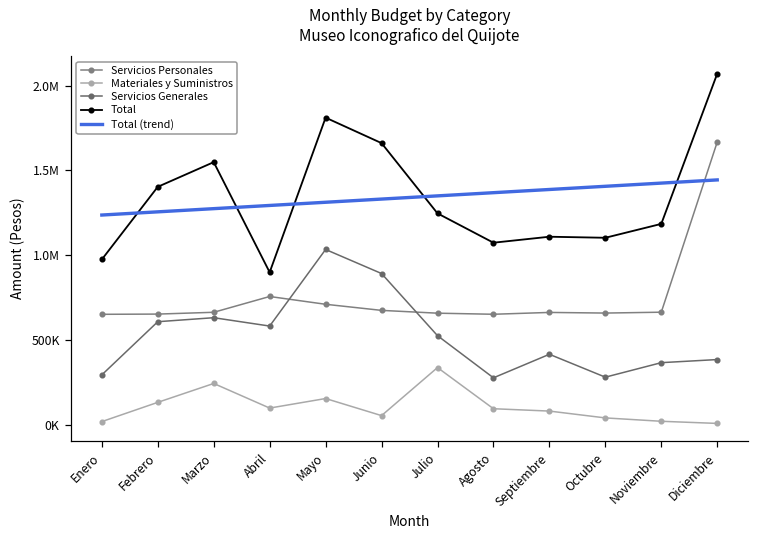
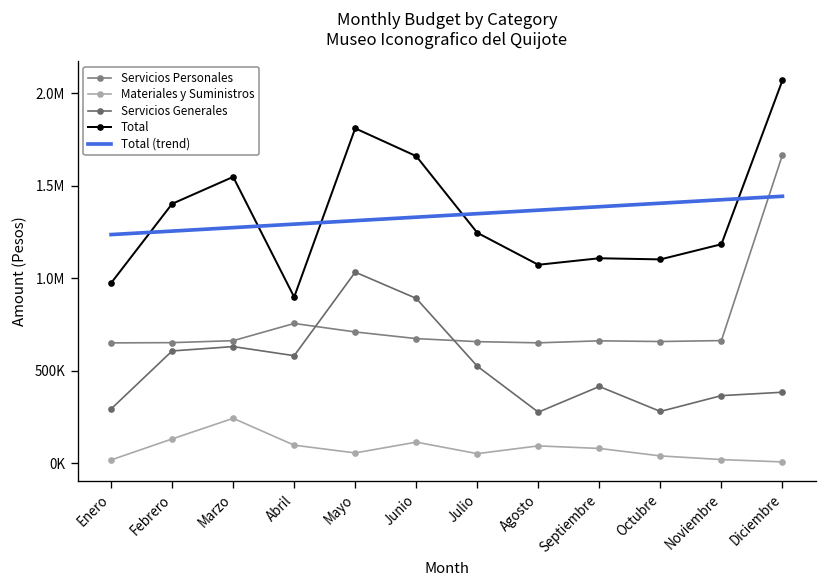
  {
    "Materiales y Suministros": {
      "Enero": 20000,
      "Febrero": 130000,
      "Marzo": 240000,
      "Abril": 100000,
-     "Mayo": 150000,
-     "Junio": 50000,
-     "Julio": 340000,
+     "Mayo": 60000,
+     "Junio": 120000,
+     "Julio": 50000,
      "Agosto": 90000,
      "Septiembre": 80000,
      "Octubre": 40000,
      "Noviembre": 20000,
      "Diciembre": 10000
    },
    "Total": {
      "Enero": 970000,
      "Febrero": 1400000,
      "Marzo": 1550000,
      "Abril": 900000,
      "Mayo": 1810000,
      "Junio": 1660000,
      "Julio": 1250000,
      "Agosto": 1070000,
      "Septiembre": 1110000,
      "Octubre": 1100000,
      "Noviembre": 1180000,
      "Diciembre": 2070000
    },
    "Total (trend)": {
      "Enero": 1240000,
      "Febrero": 1260000,
      "Marzo": 1270000,
      "Abril": 1290000,
      "Mayo": 1310000,
      "Junio": 1330000,
      "Julio": 1350000,
      "Agosto": 1370000,
      "Septiembre": 1390000,
      "Octubre": 1410000,
      "Noviembre": 1430000,
      "Diciembre": 1440000
    }
  }
